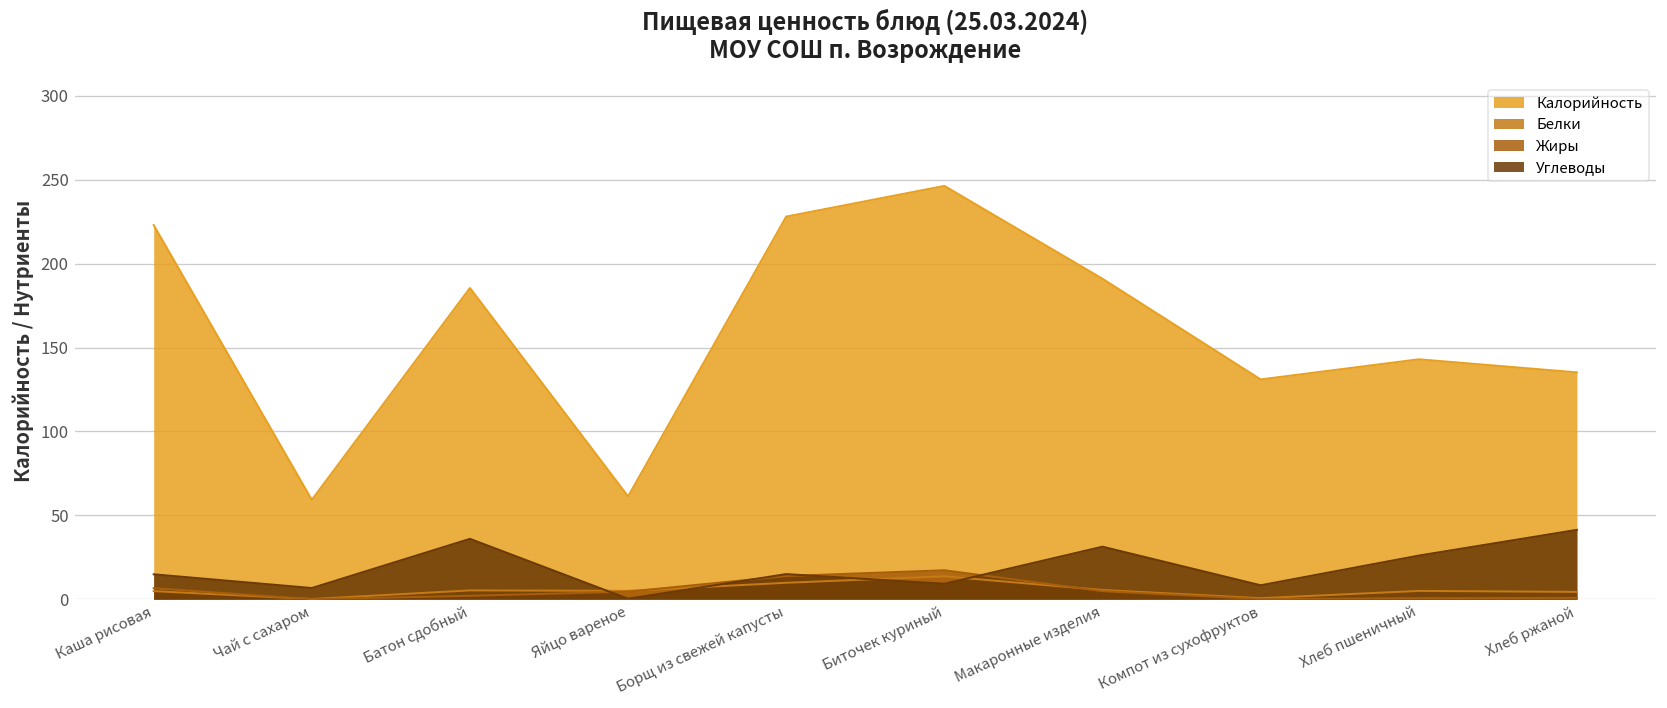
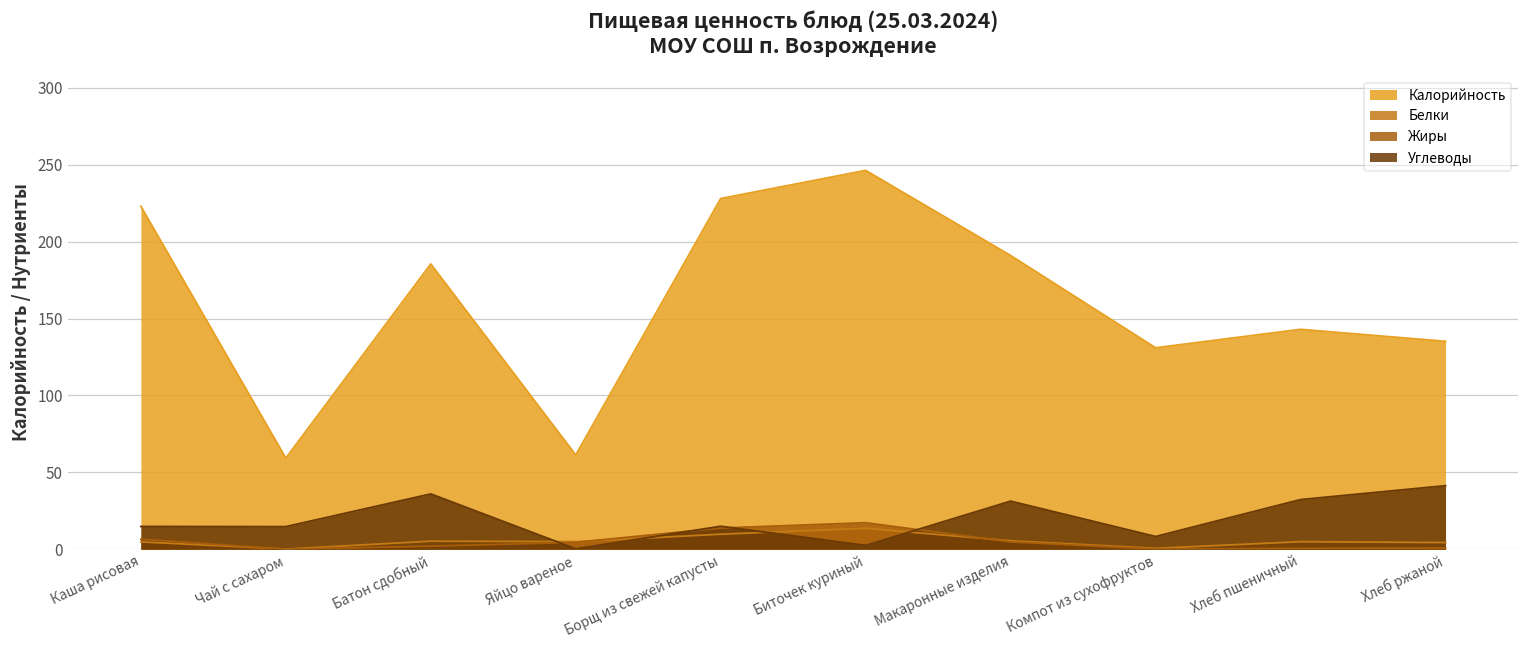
  {
    "Углеводы": {
      "Каша рисовая": 15,
-     "Чай с сахаром": 7,
+     "Чай с сахаром": 15,
      "Батон сдобный": 36,
      "Яйцо вареное": 0,
-     "Биточек куриный": 9,
+     "Биточек куриный": 3,
      "Макаронные изделия": 31,
      "Компот из сухофруктов": 8,
-     "Хлеб пшеничный": 26,
+     "Хлеб пшеничный": 32,
      "Хлеб ржаной": 41
    }
  }
